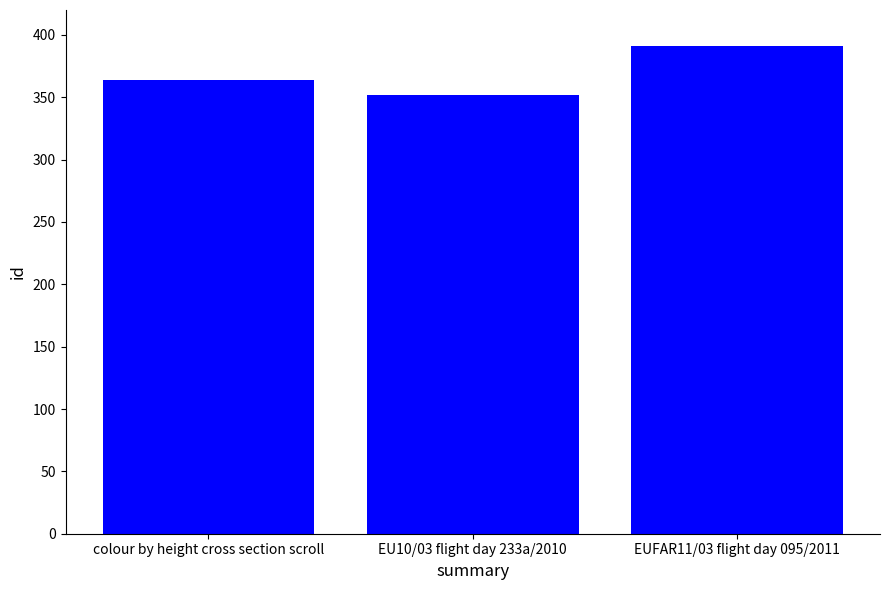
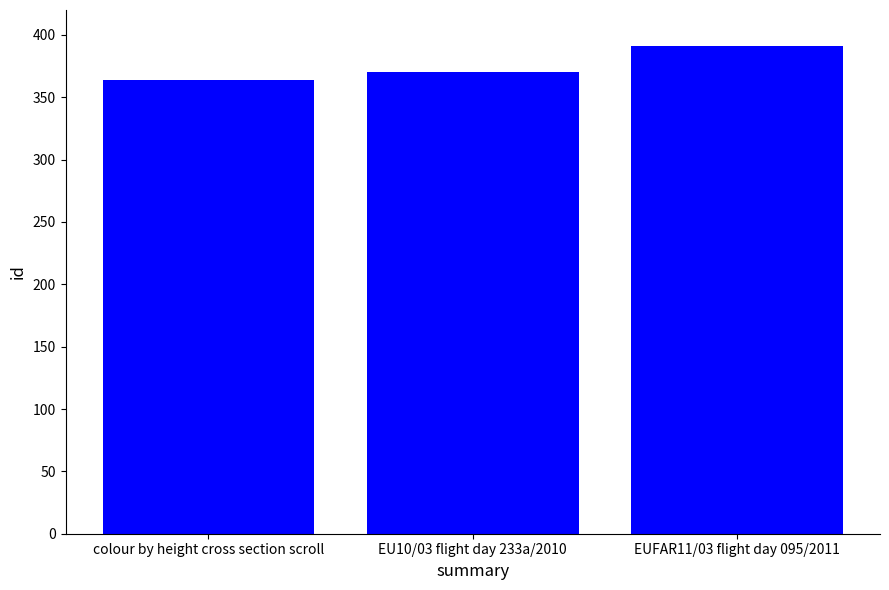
  {
    "colour by height cross section scroll": 364,
-   "EU10/03 flight day 233a/2010": 352,
+   "EU10/03 flight day 233a/2010": 370,
    "EUFAR11/03 flight day 095/2011": 391
  }
